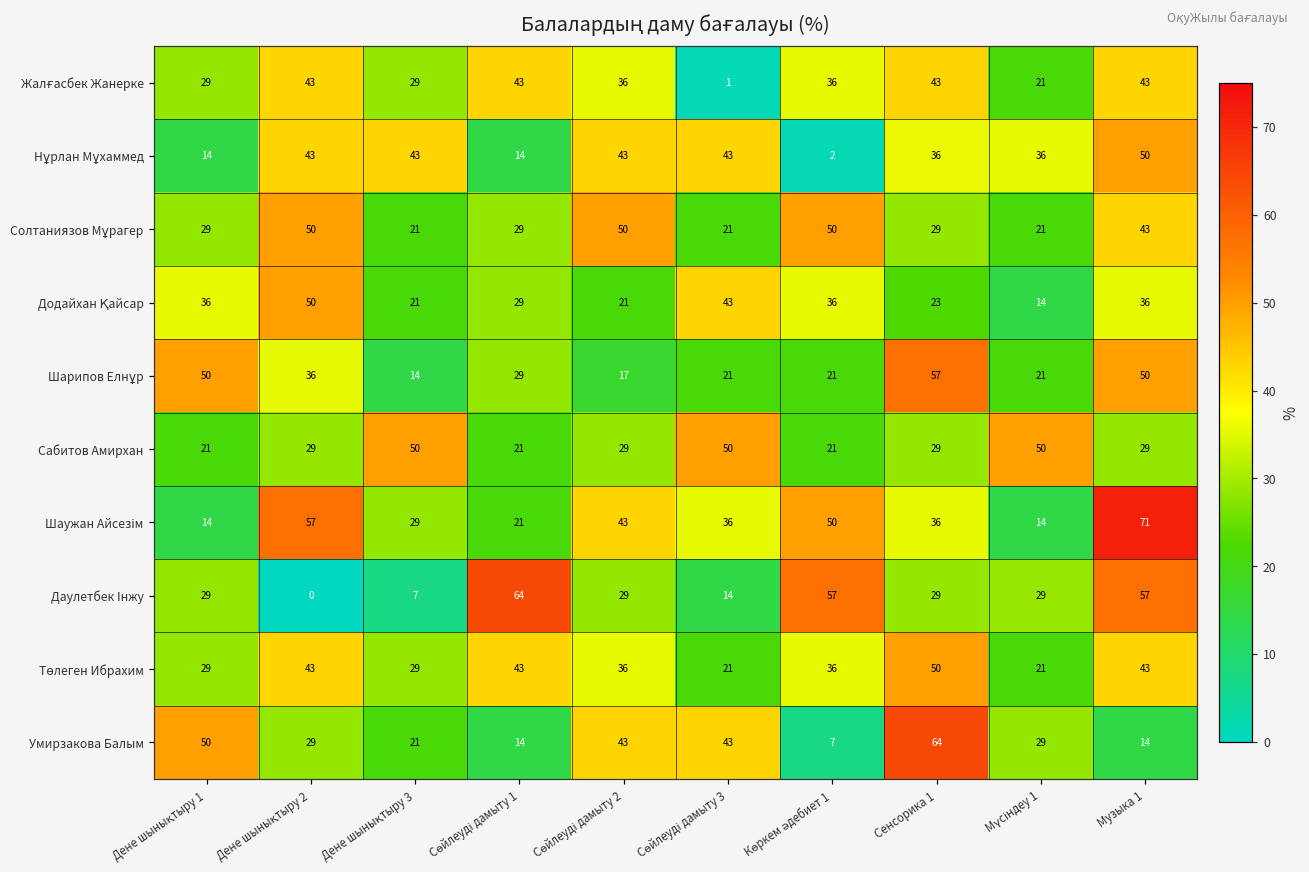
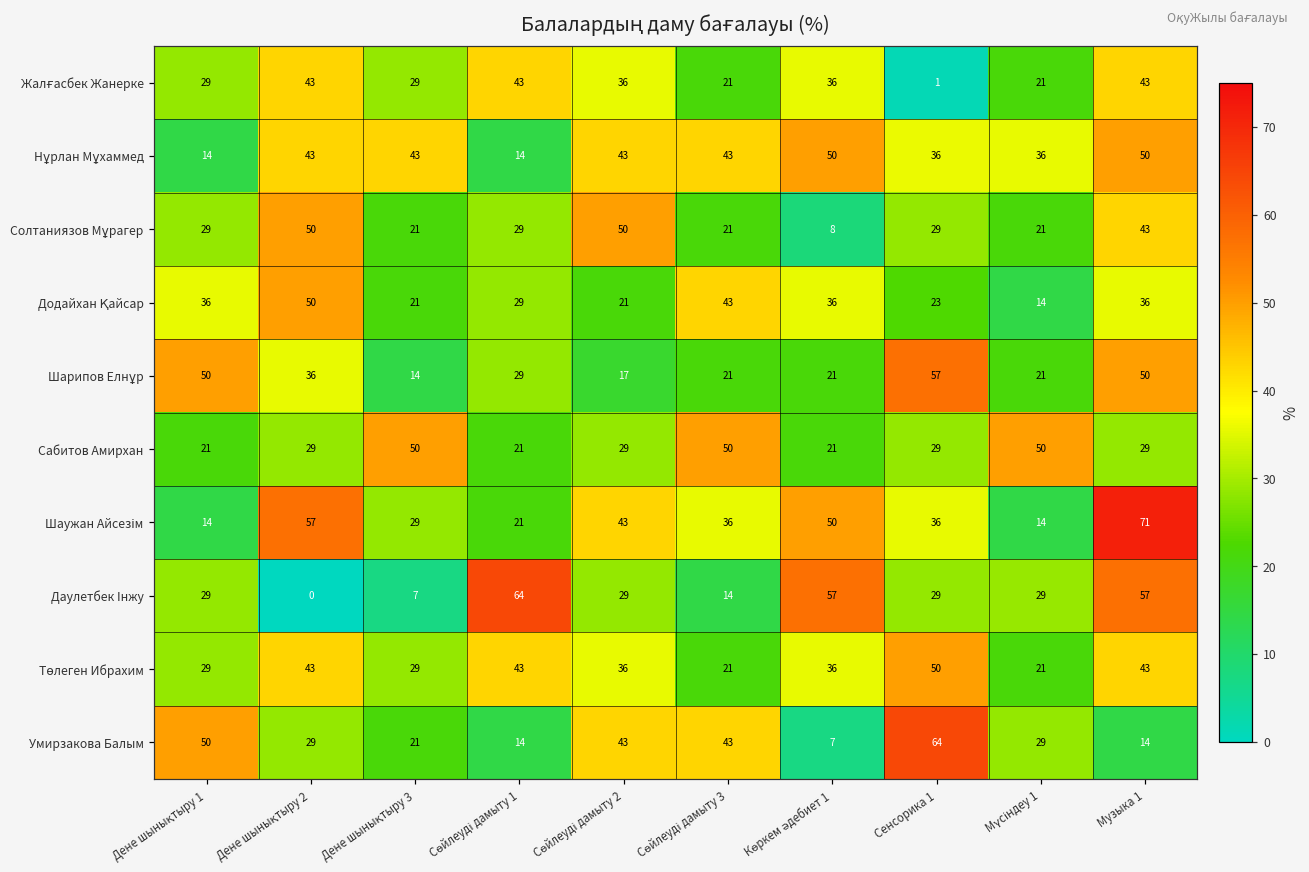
  {
    "Жалғасбек Жанерке": {
      "Дене шынықтыру 1": 29,
      "Дене шынықтыру 2": 43,
      "Дене шынықтыру 3": 29,
      "Сөйлеуді дамыту 1": 43,
      "Сөйлеуді дамыту 2": 36,
-     "Сөйлеуді дамыту 3": 1,
+     "Сөйлеуді дамыту 3": 21,
      "Көркем әдебиет 1": 36,
-     "Сенсорика 1": 43,
+     "Сенсорика 1": 1,
      "Мүсіндеу 1": 21,
      "Музыка 1": 43
    },
    "Нұрлан Мұхаммед": {
      "Дене шынықтыру 1": 14,
      "Дене шынықтыру 2": 43,
      "Дене шынықтыру 3": 43,
      "Сөйлеуді дамыту 1": 14,
      "Сөйлеуді дамыту 2": 43,
      "Сөйлеуді дамыту 3": 43,
-     "Көркем әдебиет 1": 2,
+     "Көркем әдебиет 1": 50,
      "Сенсорика 1": 36,
      "Мүсіндеу 1": 36,
      "Музыка 1": 50
    },
    "Солтаниязов Мұрагер": {
      "Дене шынықтыру 1": 29,
      "Дене шынықтыру 2": 50,
      "Дене шынықтыру 3": 21,
      "Сөйлеуді дамыту 1": 29,
      "Сөйлеуді дамыту 2": 50,
      "Сөйлеуді дамыту 3": 21,
-     "Көркем әдебиет 1": 50,
+     "Көркем әдебиет 1": 8,
      "Сенсорика 1": 29,
      "Мүсіндеу 1": 21,
      "Музыка 1": 43
    },
    "Додайхан Қайсар": {
      "Дене шынықтыру 1": 36,
      "Дене шынықтыру 2": 50,
      "Дене шынықтыру 3": 21,
      "Сөйлеуді дамыту 1": 29,
      "Сөйлеуді дамыту 2": 21,
      "Сөйлеуді дамыту 3": 43,
      "Көркем әдебиет 1": 36,
      "Сенсорика 1": 23,
      "Мүсіндеу 1": 14,
      "Музыка 1": 36
    },
    "Шарипов Елнұр": {
      "Дене шынықтыру 1": 50,
      "Дене шынықтыру 2": 36,
      "Дене шынықтыру 3": 14,
      "Сөйлеуді дамыту 1": 29,
      "Сөйлеуді дамыту 2": 17,
      "Сөйлеуді дамыту 3": 21,
      "Көркем әдебиет 1": 21,
      "Сенсорика 1": 57,
      "Мүсіндеу 1": 21,
      "Музыка 1": 50
    },
    "Сабитов Амирхан": {
      "Дене шынықтыру 1": 21,
      "Дене шынықтыру 2": 29,
      "Дене шынықтыру 3": 50,
      "Сөйлеуді дамыту 1": 21,
      "Сөйлеуді дамыту 2": 29,
      "Сөйлеуді дамыту 3": 50,
      "Көркем әдебиет 1": 21,
      "Сенсорика 1": 29,
      "Мүсіндеу 1": 50,
      "Музыка 1": 29
    },
    "Шаужан Айсезім": {
      "Дене шынықтыру 1": 14,
      "Дене шынықтыру 2": 57,
      "Дене шынықтыру 3": 29,
      "Сөйлеуді дамыту 1": 21,
      "Сөйлеуді дамыту 2": 43,
      "Сөйлеуді дамыту 3": 36,
      "Көркем әдебиет 1": 50,
      "Сенсорика 1": 36,
      "Мүсіндеу 1": 14,
      "Музыка 1": 71
    },
    "Даулетбек Інжу": {
      "Дене шынықтыру 1": 29,
      "Дене шынықтыру 2": 0,
      "Дене шынықтыру 3": 7,
      "Сөйлеуді дамыту 1": 64,
      "Сөйлеуді дамыту 2": 29,
      "Сөйлеуді дамыту 3": 14,
      "Көркем әдебиет 1": 57,
      "Сенсорика 1": 29,
      "Мүсіндеу 1": 29,
      "Музыка 1": 57
    },
    "Төлеген Ибрахим": {
      "Дене шынықтыру 1": 29,
      "Дене шынықтыру 2": 43,
      "Дене шынықтыру 3": 29,
      "Сөйлеуді дамыту 1": 43,
      "Сөйлеуді дамыту 2": 36,
      "Сөйлеуді дамыту 3": 21,
      "Көркем әдебиет 1": 36,
      "Сенсорика 1": 50,
      "Мүсіндеу 1": 21,
      "Музыка 1": 43
    },
    "Умирзакова Балым": {
      "Дене шынықтыру 1": 50,
      "Дене шынықтыру 2": 29,
      "Дене шынықтыру 3": 21,
      "Сөйлеуді дамыту 1": 14,
      "Сөйлеуді дамыту 2": 43,
      "Сөйлеуді дамыту 3": 43,
      "Көркем әдебиет 1": 7,
      "Сенсорика 1": 64,
      "Мүсіндеу 1": 29,
      "Музыка 1": 14
    }
  }
